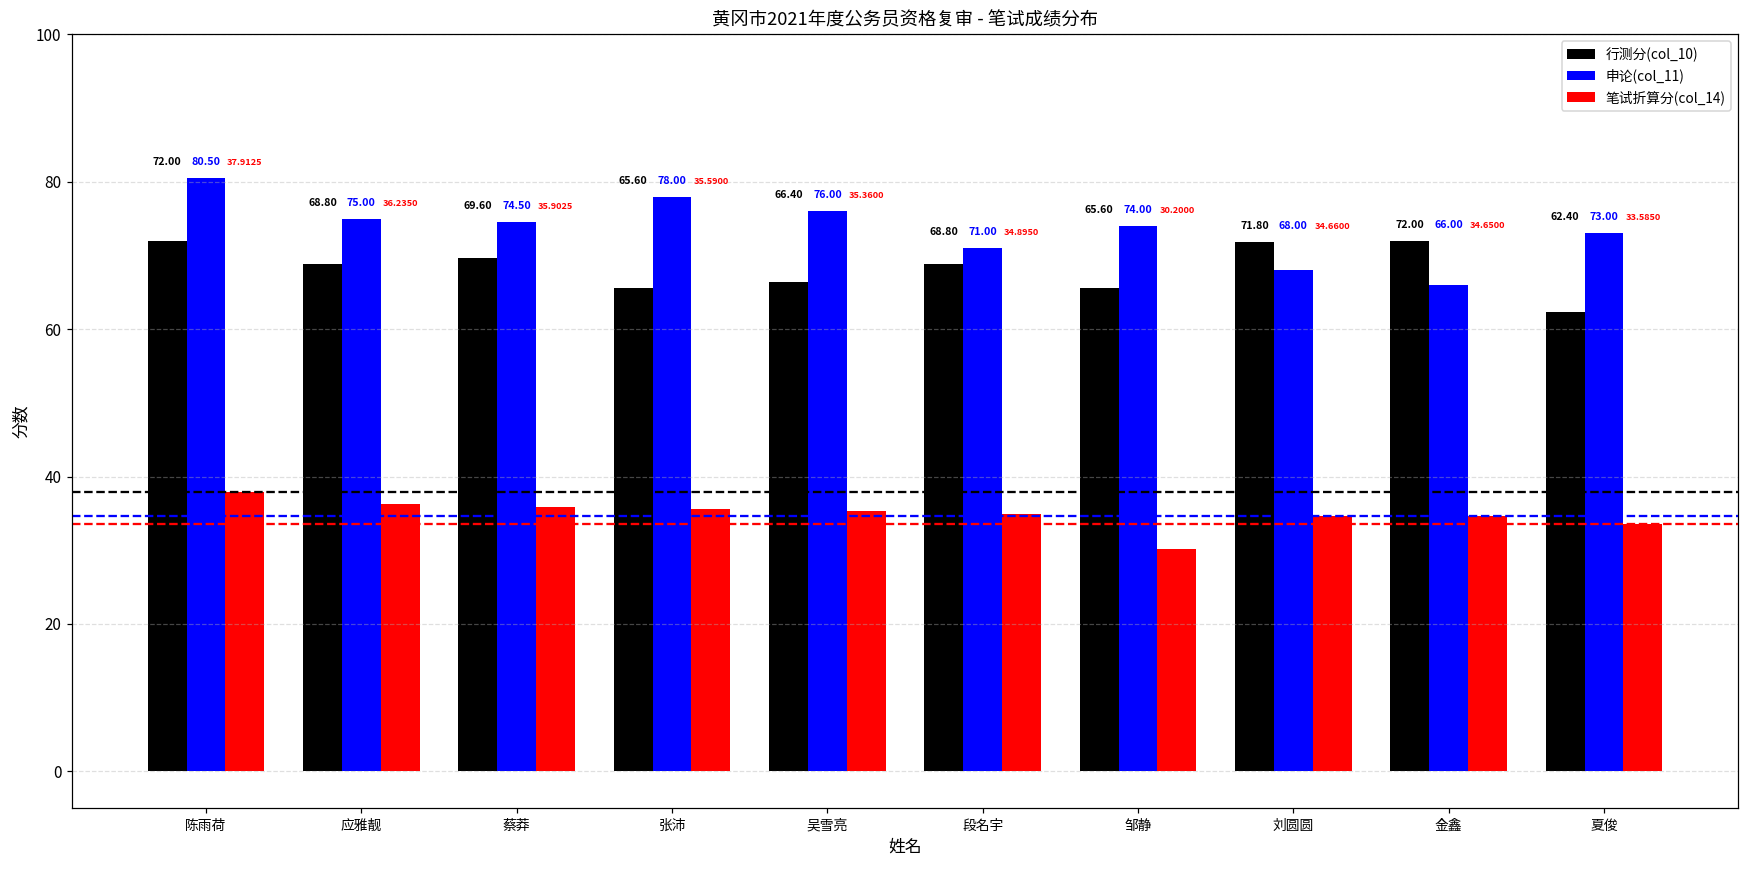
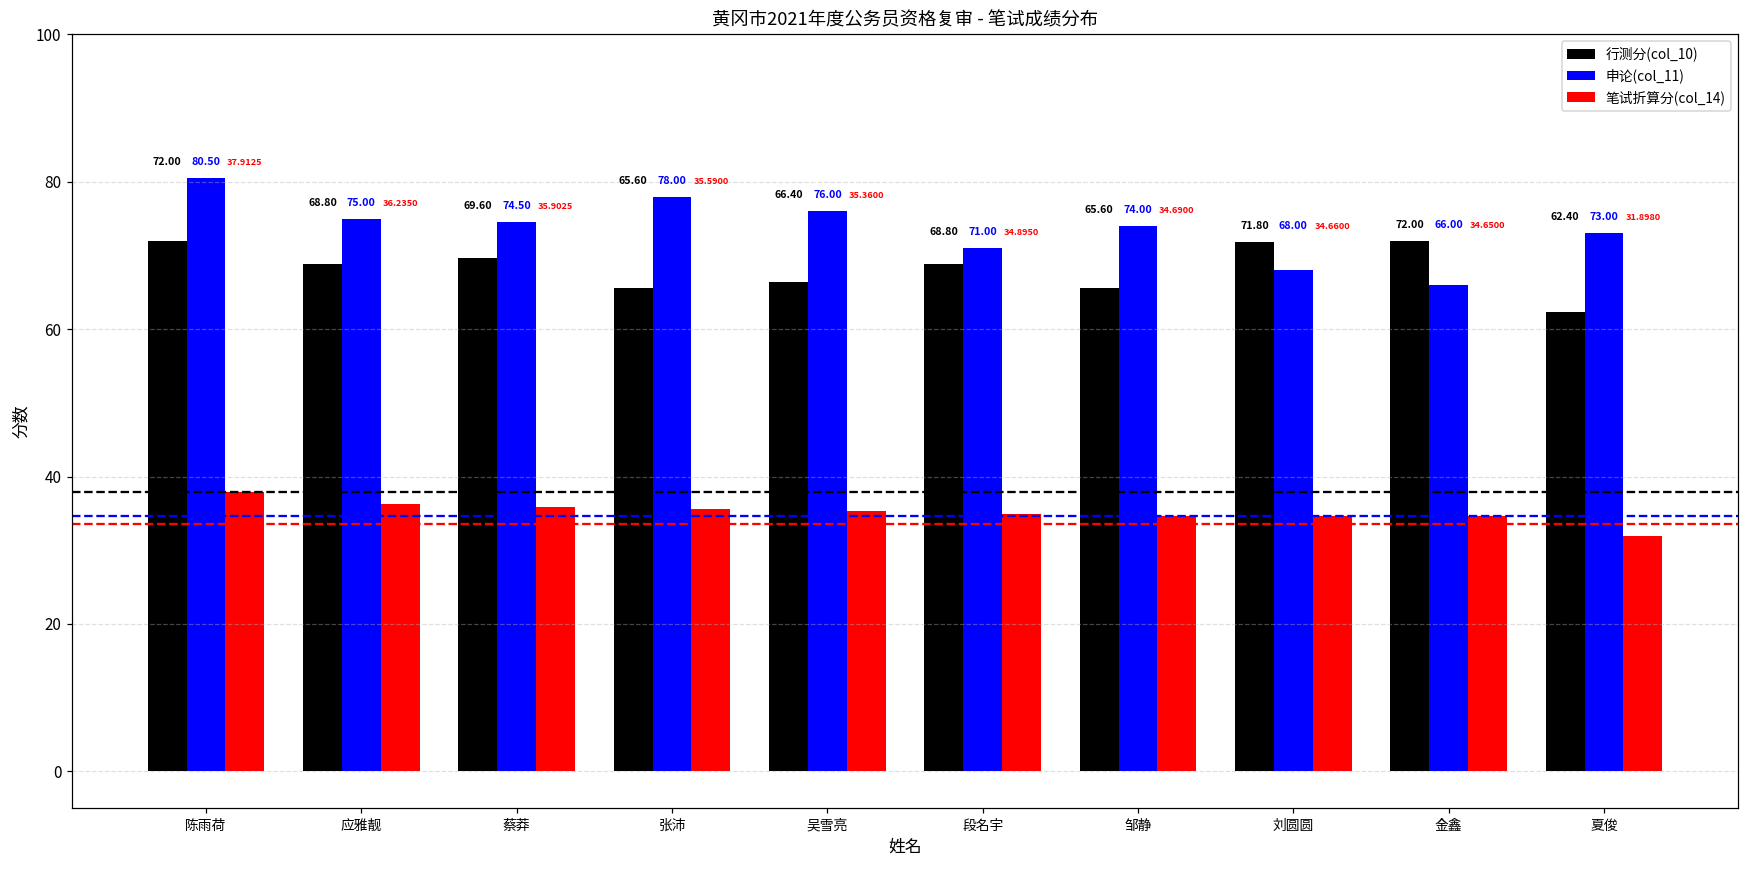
  {
    "行测分(col_10)": {
      "段名宇": 68.80,
      "刘圆圆": 71.80,
      "金鑫": 72.00
    },
    "申论(col_11)": {
      "陈雨荷": 80.50,
      "应雅靓": 75.00,
      "蔡莽": 74.50,
      "张沛": 78.00,
      "吴雪亮": 76.00,
      "段名宇": 71.00,
      "邹静": 74.00,
      "夏俊": 73.00
    },
    "笔试折算分(col_14)": {
-     "邹静": 30.2000,
-     "夏俊": 33.5850
+     "邹静": 34.6900,
+     "夏俊": 31.8980
    }
  }
